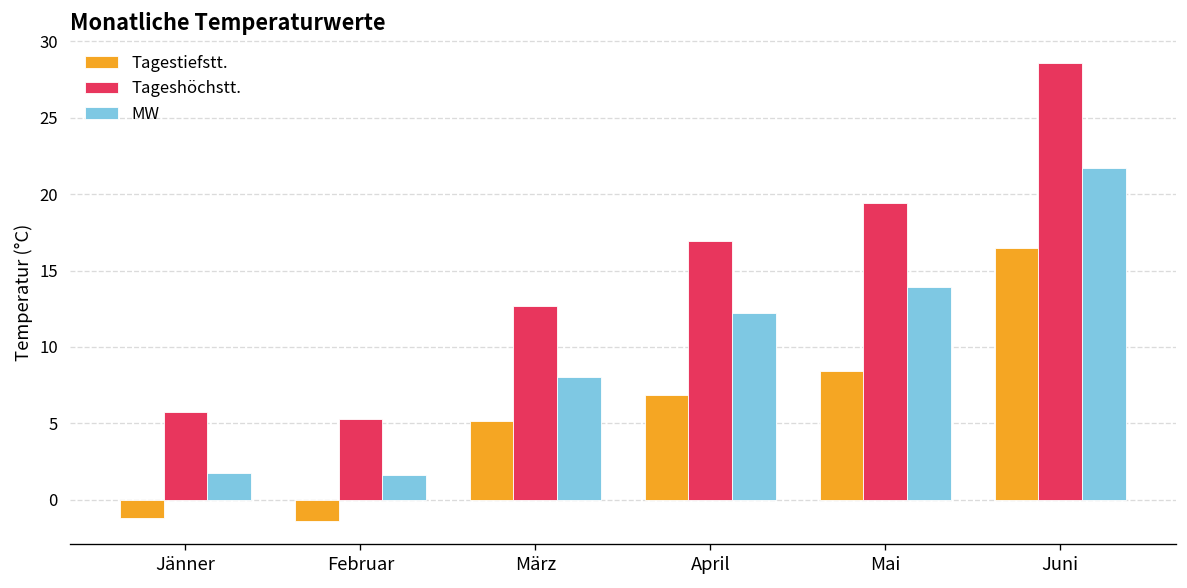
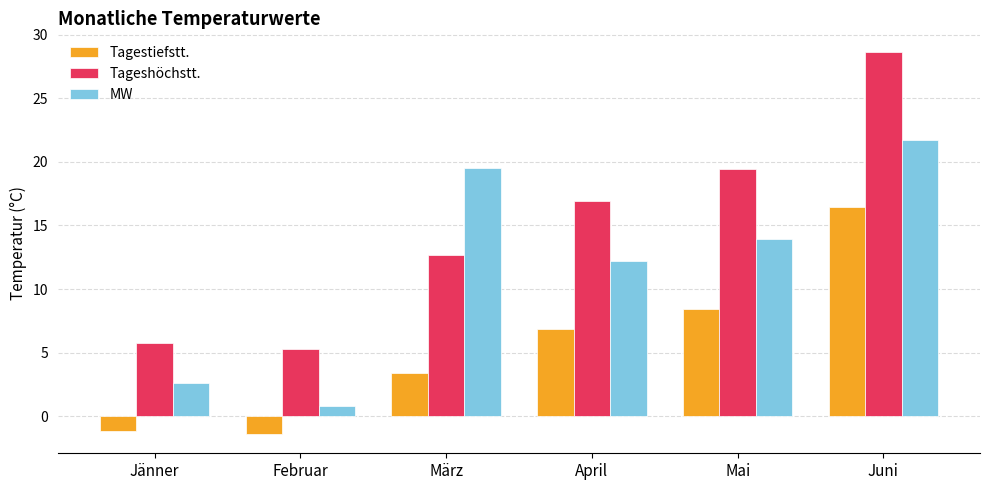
  {
    "Tagestiefstt.": {
      "Jänner": -1.2,
      "Februar": -1.4,
-     "März": 5.1,
+     "März": 3.4,
      "April": 6.8,
      "Mai": 8.4,
      "Juni": 16.4
    },
    "Tageshöchstt.": {
      "Jänner": 5.8,
      "Februar": 5.3,
      "März": 12.7,
      "April": 16.9,
      "Mai": 19.4,
      "Juni": 28.6
    },
    "MW": {
-     "Jänner": 1.7,
-     "Februar": 1.6,
-     "März": 8.0,
+     "Jänner": 2.6,
+     "Februar": 0.8,
+     "März": 19.5,
      "April": 12.2,
      "Mai": 13.9,
      "Juni": 21.7
    }
  }
